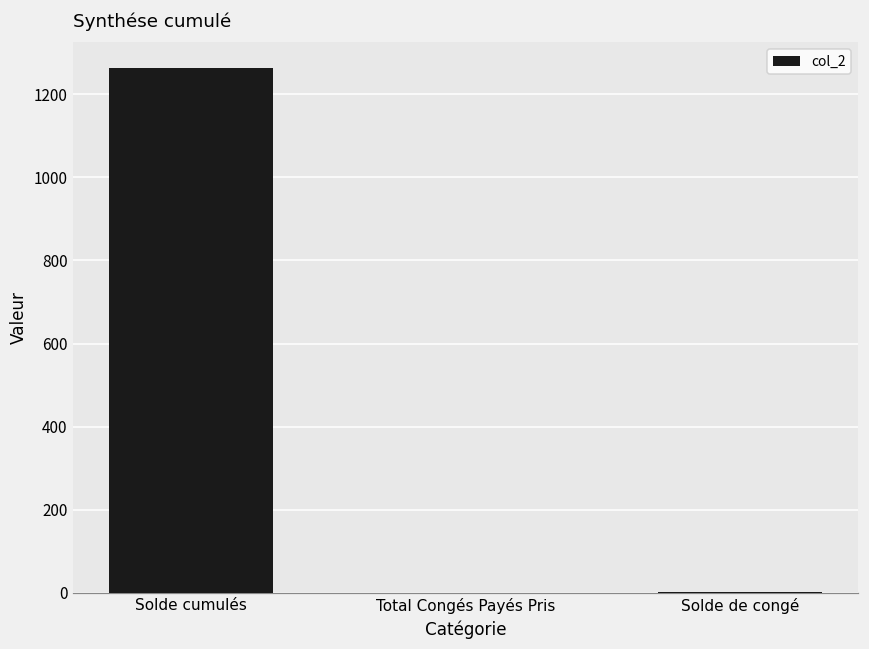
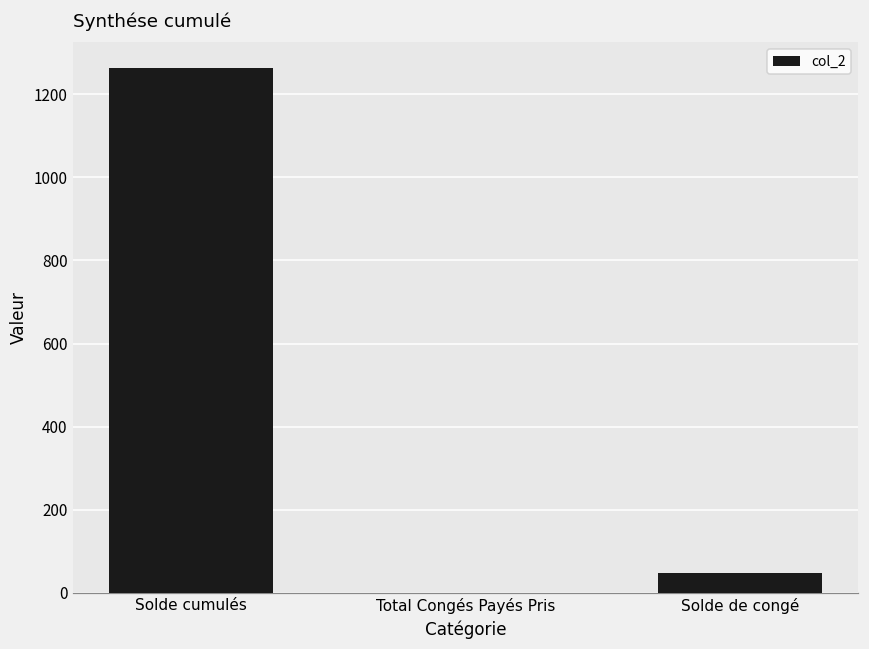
  {
    "Solde cumulés": 1260,
    "Total Congés Payés Pris": 0,
-   "Solde de congé": 0
+   "Solde de congé": 50
  }
